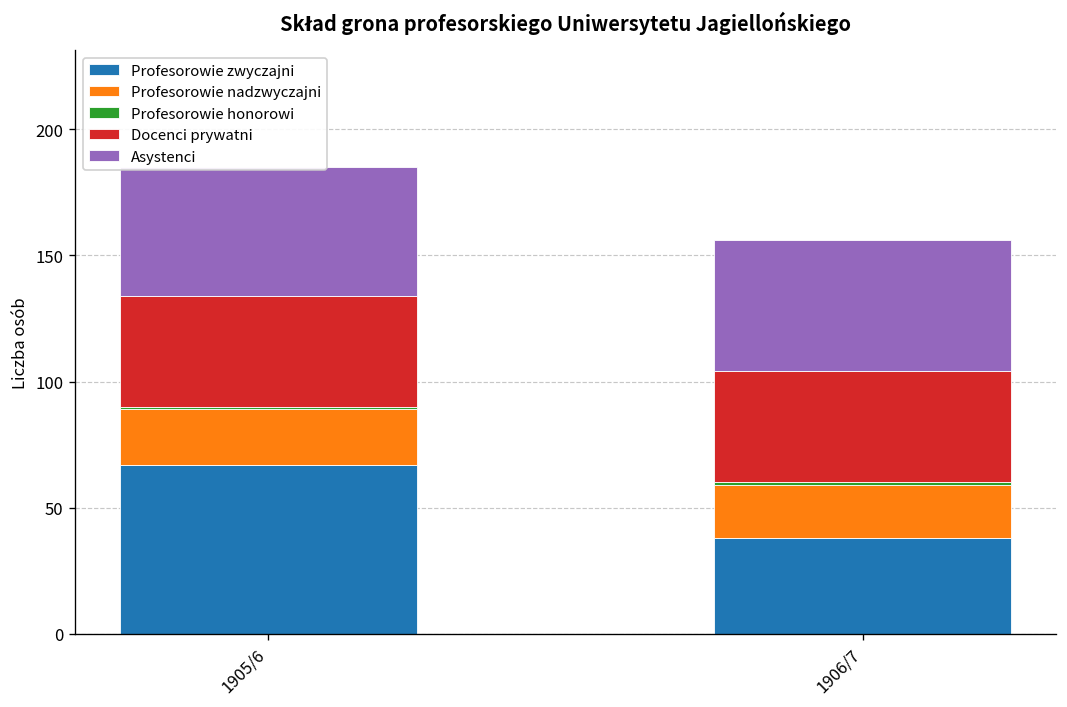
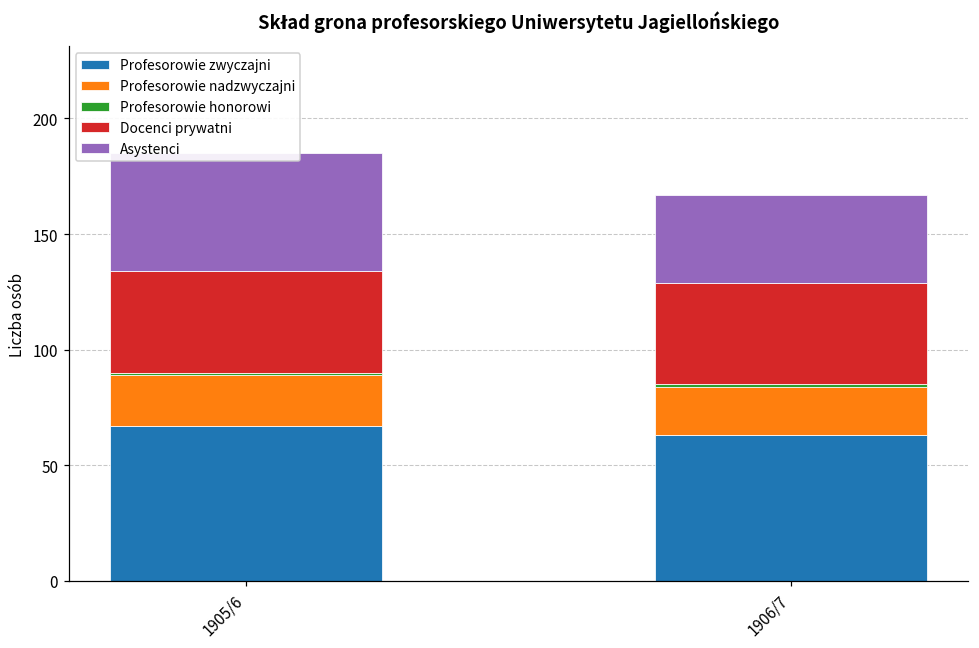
  {
    "Profesorowie zwyczajni": {
      "1905/6": 67,
-     "1906/7": 38
+     "1906/7": 63
    },
    "Profesorowie nadzwyczajni": {
      "1905/6": 22,
      "1906/7": 21
    },
    "Docenci prywatni": {
      "1905/6": 44,
      "1906/7": 44
    },
    "Asystenci": {
-     "1906/7": 52
+     "1906/7": 38
    }
  }
